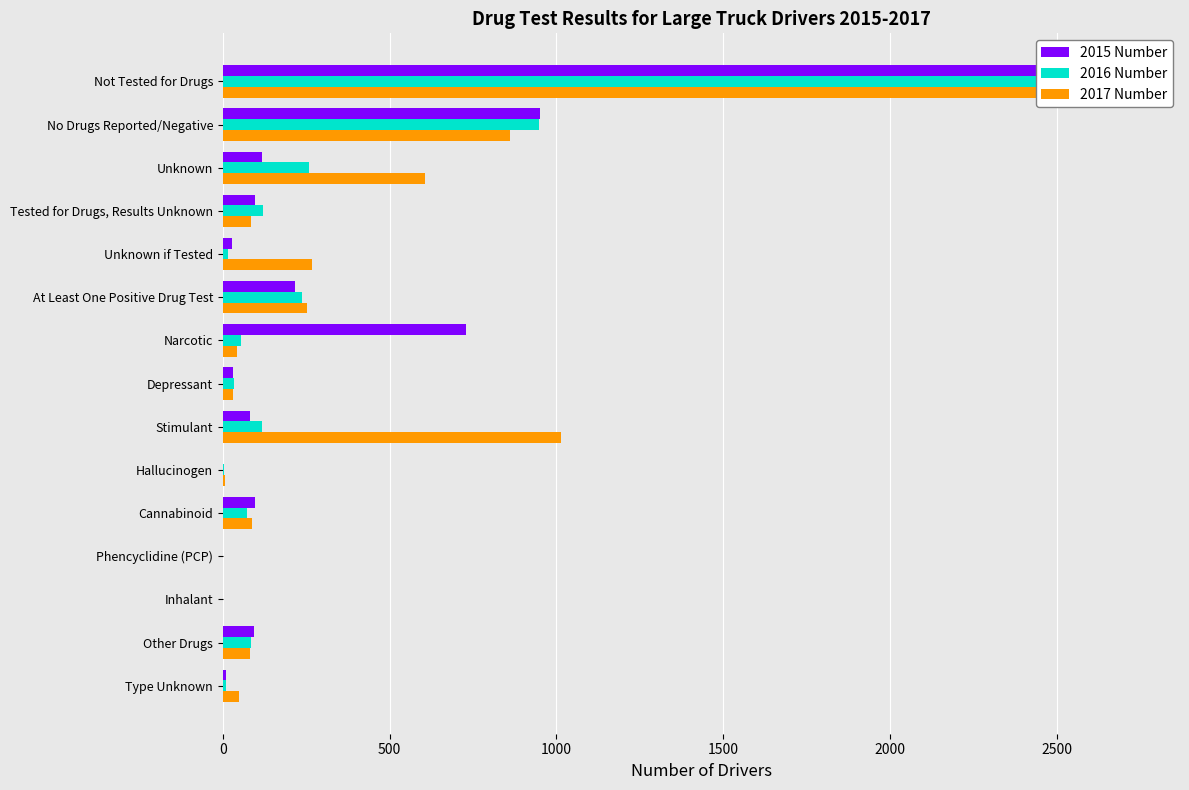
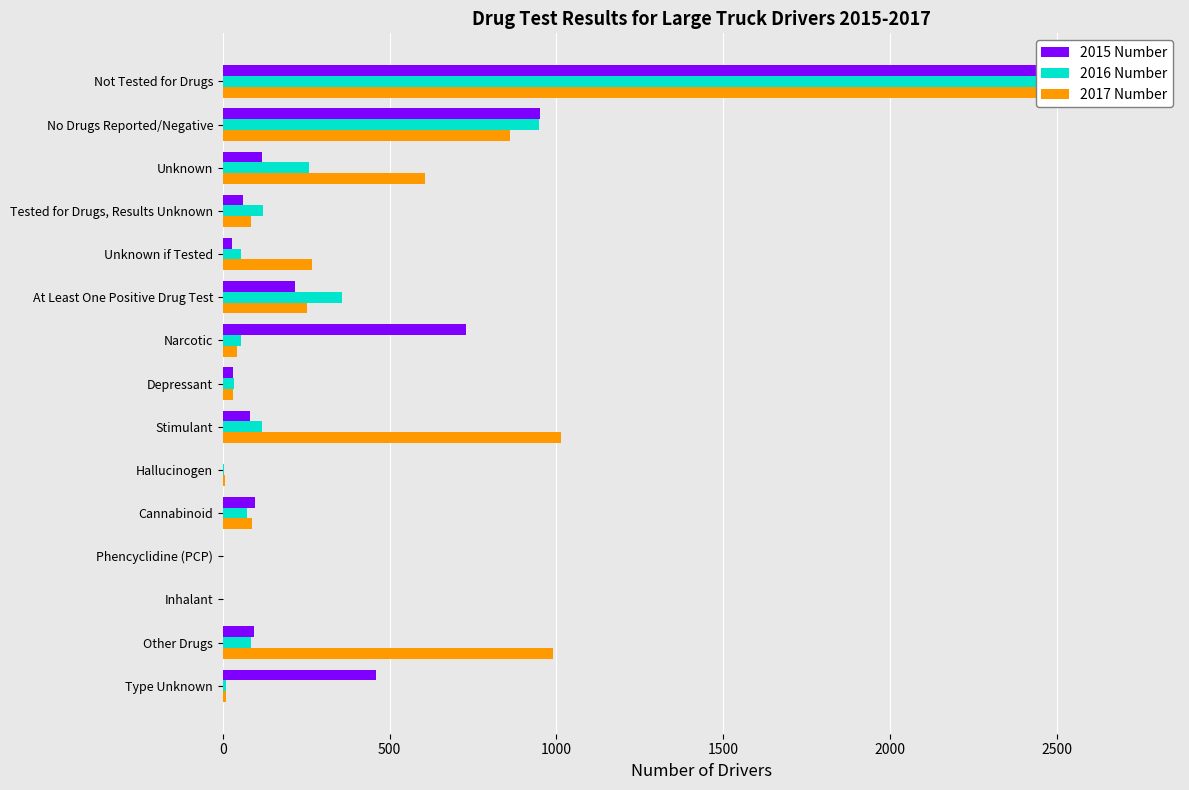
  {
    "2015 Number": {
      "No Drugs Reported/Negative": 950,
      "Unknown": 120,
-     "Tested for Drugs, Results Unknown": 100,
+     "Tested for Drugs, Results Unknown": 60,
      "Unknown if Tested": 30,
      "At Least One Positive Drug Test": 220,
      "Narcotic": 730,
      "Depressant": 30,
      "Stimulant": 80,
      "Cannabinoid": 100,
      "Phencyclidine (PCP)": 0,
      "Inhalant": 0,
      "Other Drugs": 90,
-     "Type Unknown": 10
+     "Type Unknown": 460
    },
    "2016 Number": {
      "No Drugs Reported/Negative": 950,
      "Unknown": 260,
      "Tested for Drugs, Results Unknown": 120,
-     "Unknown if Tested": 10,
-     "At Least One Positive Drug Test": 240,
+     "Unknown if Tested": 60,
+     "At Least One Positive Drug Test": 360,
      "Narcotic": 50,
      "Depressant": 30,
      "Stimulant": 120,
      "Cannabinoid": 70,
      "Phencyclidine (PCP)": 0,
      "Inhalant": 0,
      "Other Drugs": 90,
      "Type Unknown": 10
    },
    "2017 Number": {
      "No Drugs Reported/Negative": 860,
      "Unknown": 610,
      "Tested for Drugs, Results Unknown": 80,
      "Unknown if Tested": 270,
      "At Least One Positive Drug Test": 250,
      "Narcotic": 40,
      "Depressant": 30,
      "Stimulant": 1010,
      "Cannabinoid": 90,
      "Phencyclidine (PCP)": 0,
      "Inhalant": 0,
-     "Other Drugs": 80,
-     "Type Unknown": 50
+     "Other Drugs": 990,
+     "Type Unknown": 10
    }
  }
